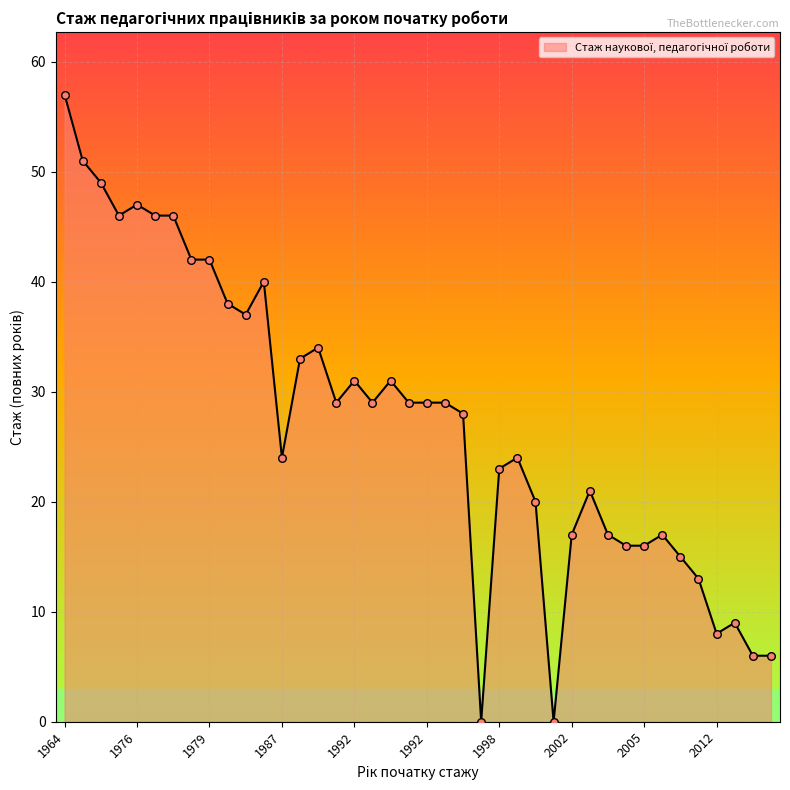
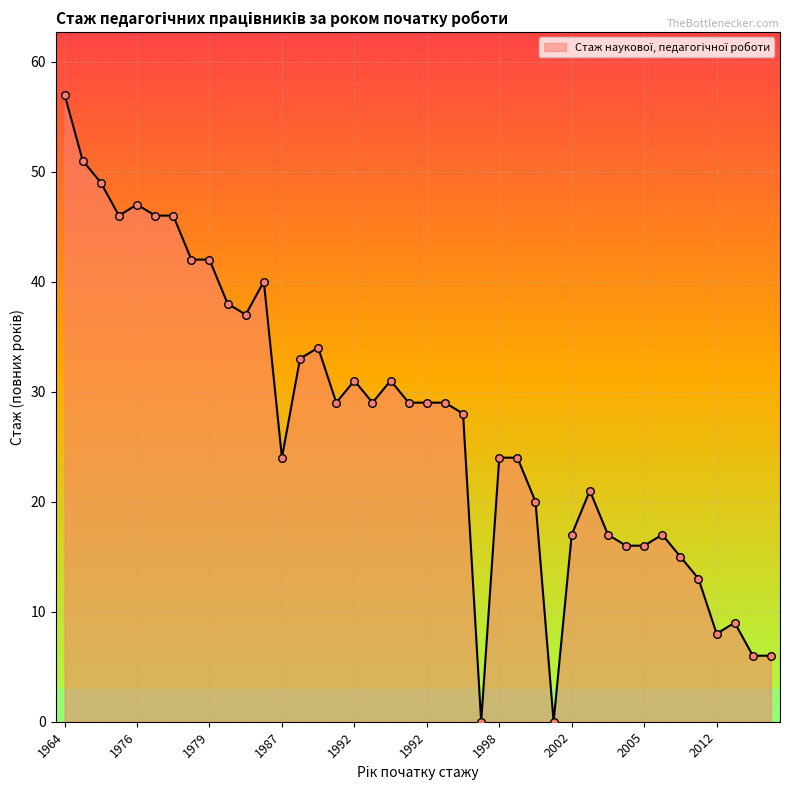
  {
    "1987": 24,
-   "1998": 23
+   "1998": 24
  }
